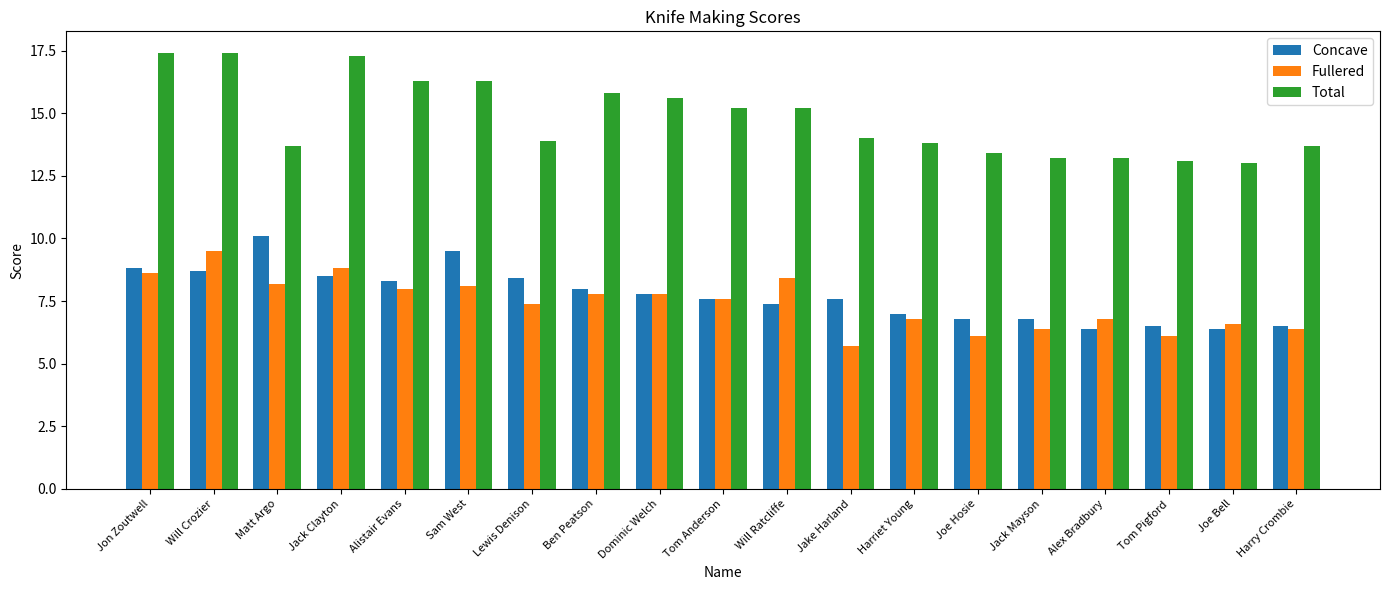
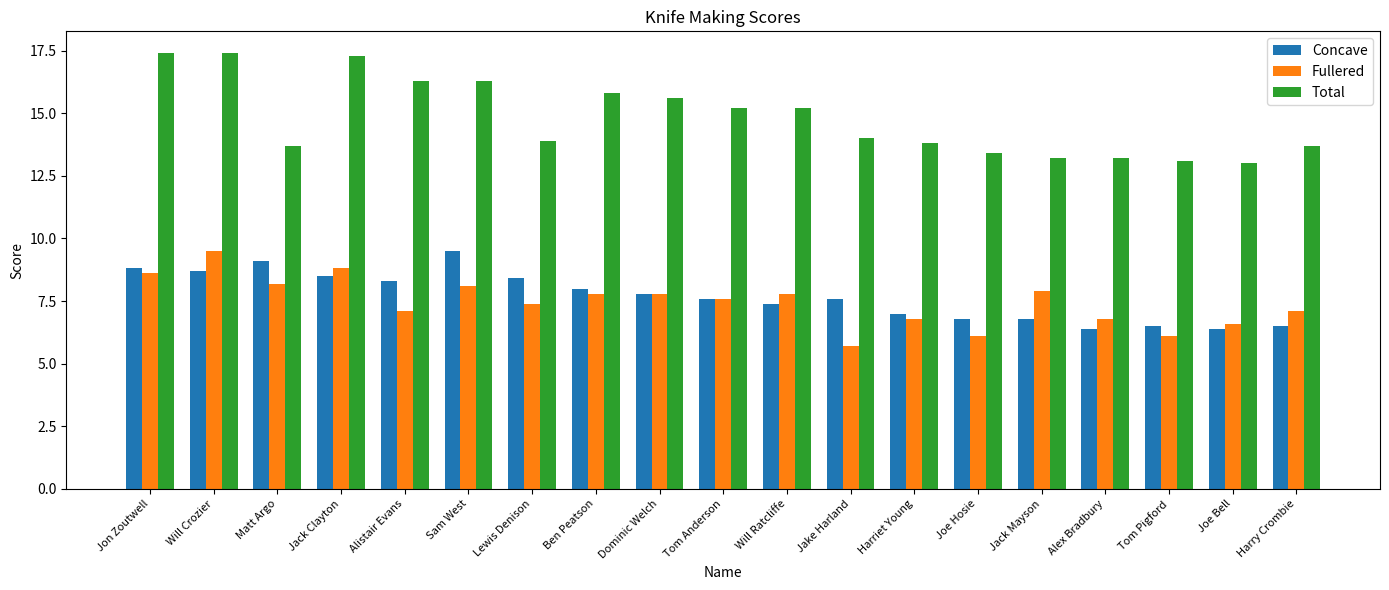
  {
    "Concave": {
      "Jon Zoutwell": 8.8,
      "Will Crozier": 8.7,
-     "Matt Argo": 10.1,
+     "Matt Argo": 9.1,
      "Jack Clayton": 8.5,
      "Alistair Evans": 8.3,
      "Sam West": 9.5,
      "Lewis Denison": 8.4,
      "Ben Peatson": 8.0,
      "Dominic Welch": 7.8,
      "Tom Anderson": 7.6,
      "Will Ratcliffe": 7.4,
      "Jake Harland": 7.6,
      "Harriet Young": 7.0,
      "Joe Hosie": 6.8,
      "Jack Mayson": 6.8,
      "Alex Bradbury": 6.4,
      "Tom Pigford": 6.5,
      "Joe Bell": 6.4,
      "Harry Crombie": 6.5
    },
    "Fullered": {
      "Jon Zoutwell": 8.6,
      "Will Crozier": 9.5,
      "Matt Argo": 8.2,
      "Jack Clayton": 8.8,
-     "Alistair Evans": 8.0,
+     "Alistair Evans": 7.1,
      "Sam West": 8.1,
      "Lewis Denison": 7.4,
      "Ben Peatson": 7.8,
      "Dominic Welch": 7.8,
      "Tom Anderson": 7.6,
-     "Will Ratcliffe": 8.4,
+     "Will Ratcliffe": 7.8,
      "Jake Harland": 5.7,
      "Harriet Young": 6.8,
      "Joe Hosie": 6.1,
-     "Jack Mayson": 6.4,
+     "Jack Mayson": 7.9,
      "Alex Bradbury": 6.8,
      "Tom Pigford": 6.1,
      "Joe Bell": 6.6,
-     "Harry Crombie": 6.4
+     "Harry Crombie": 7.1
    },
    "Total": {
      "Jon Zoutwell": 17.4,
      "Will Crozier": 17.4,
      "Matt Argo": 13.7,
      "Jack Clayton": 17.3,
      "Alistair Evans": 16.3,
      "Sam West": 16.3,
      "Lewis Denison": 13.9,
      "Ben Peatson": 15.8,
      "Dominic Welch": 15.6,
      "Tom Anderson": 15.2,
      "Will Ratcliffe": 15.2,
      "Jake Harland": 14.0,
      "Harriet Young": 13.8,
      "Joe Hosie": 13.4,
      "Jack Mayson": 13.2,
      "Alex Bradbury": 13.2,
      "Tom Pigford": 13.1,
      "Joe Bell": 13.0,
      "Harry Crombie": 13.7
    }
  }
